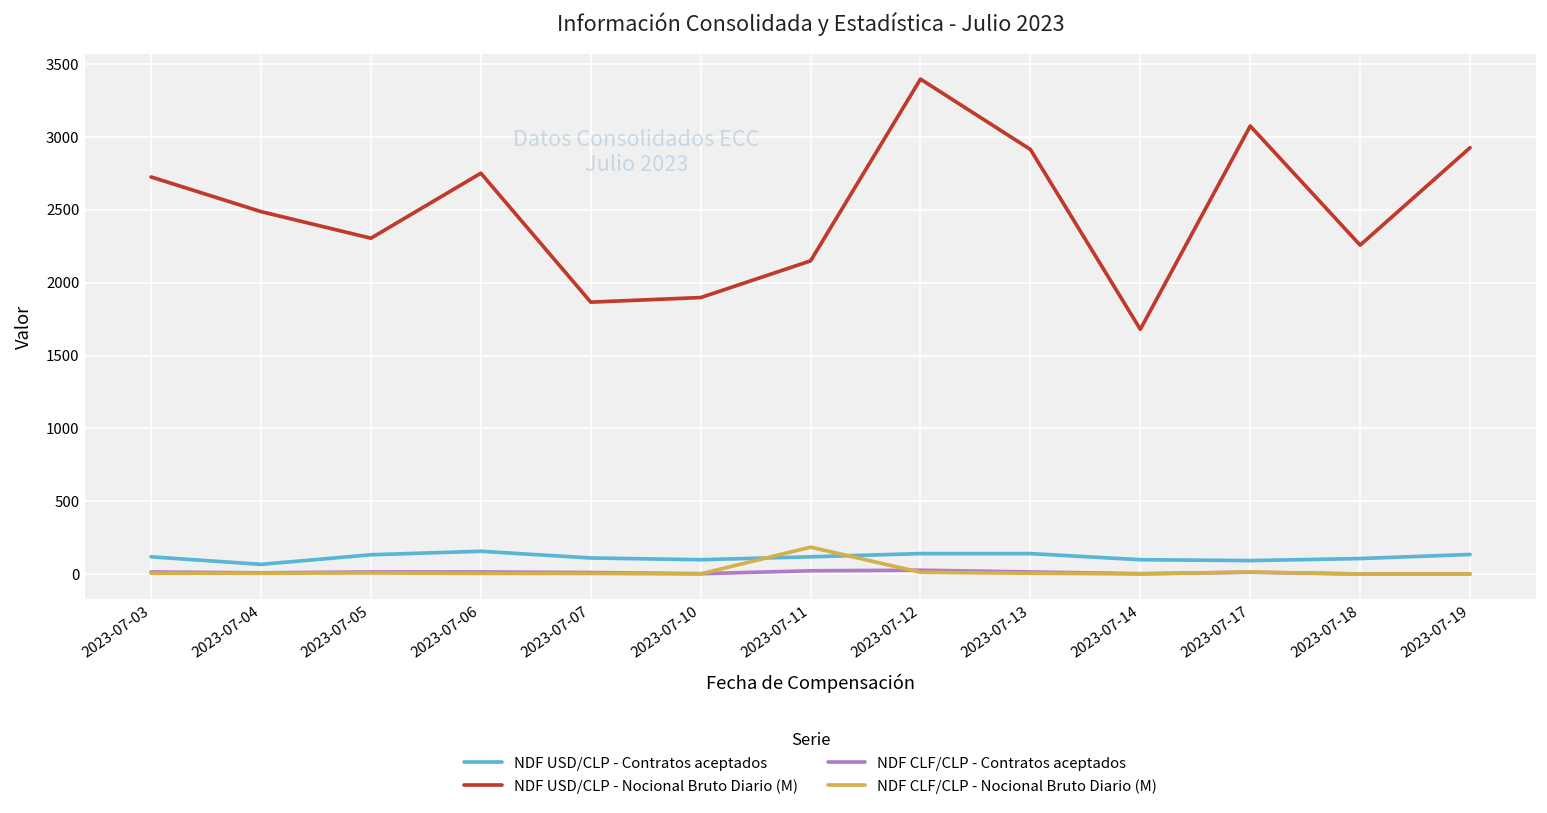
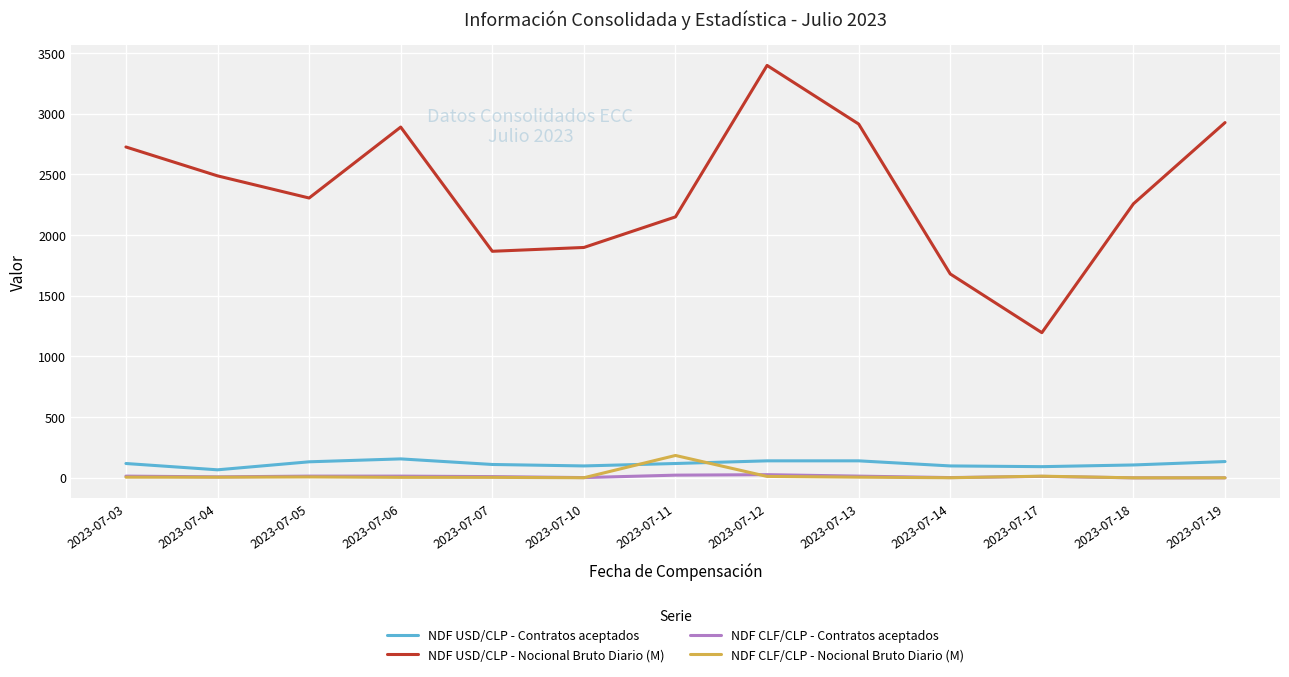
  {
    "NDF USD/CLP - Contratos aceptados": {
      "2023-07-03": 120,
      "2023-07-04": 70,
      "2023-07-05": 130,
      "2023-07-06": 160,
      "2023-07-07": 110,
      "2023-07-10": 100,
      "2023-07-11": 120,
      "2023-07-12": 140,
      "2023-07-13": 140,
      "2023-07-14": 100,
      "2023-07-17": 90,
      "2023-07-18": 110,
      "2023-07-19": 130
    },
    "NDF USD/CLP - Nocional Bruto Diario (M)": {
      "2023-07-03": 2730,
      "2023-07-04": 2490,
      "2023-07-05": 2310,
-     "2023-07-06": 2750,
+     "2023-07-06": 2890,
      "2023-07-07": 1870,
      "2023-07-10": 1900,
      "2023-07-11": 2150,
      "2023-07-12": 3400,
      "2023-07-13": 2920,
      "2023-07-14": 1680,
-     "2023-07-17": 3080,
+     "2023-07-17": 1200,
      "2023-07-18": 2260,
      "2023-07-19": 2930
    },
    "NDF CLF/CLP - Contratos aceptados": {
      "2023-07-11": 20
    },
    "NDF CLF/CLP - Nocional Bruto Diario (M)": {
      "2023-07-11": 180
    }
  }
